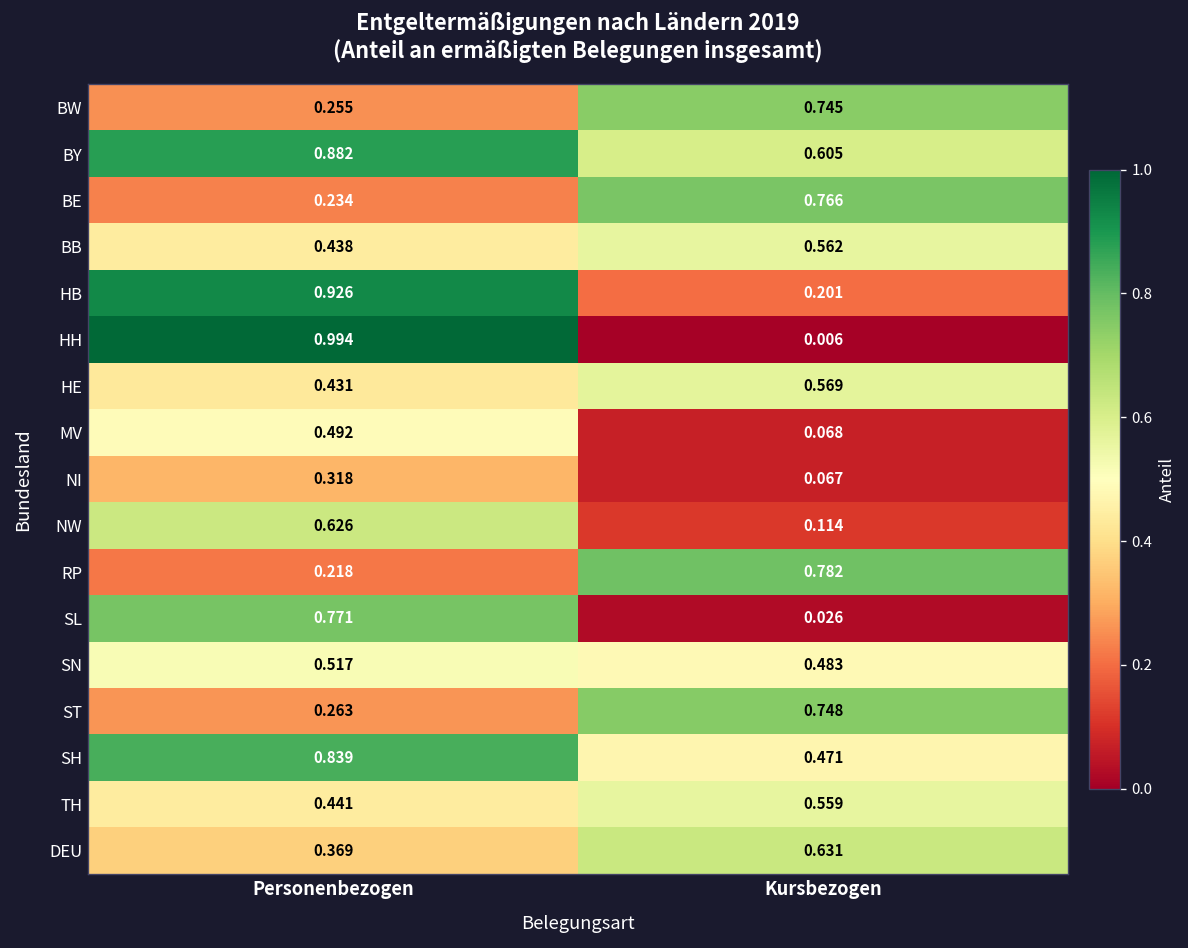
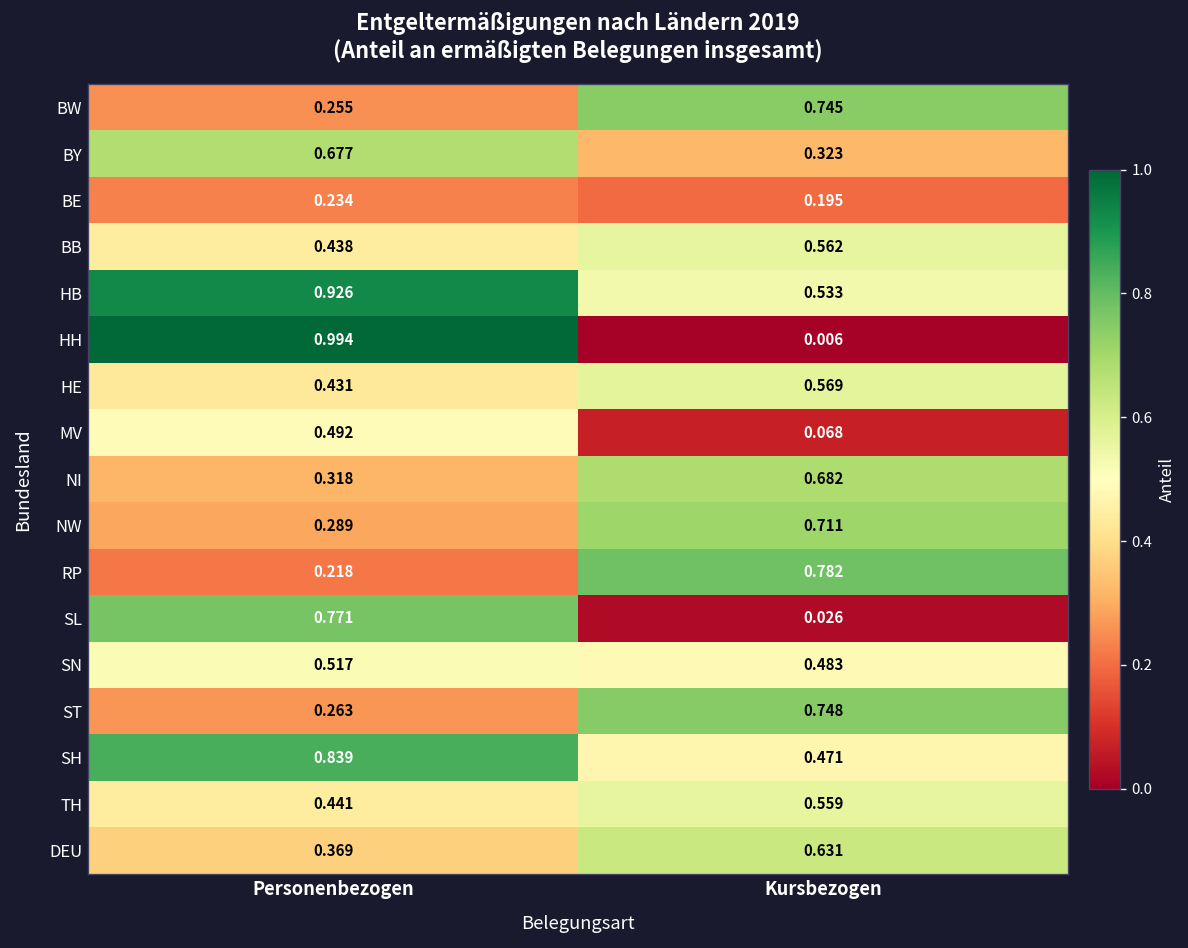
  {
    "BW": {
      "Personenbezogen": 0.255,
      "Kursbezogen": 0.745
    },
    "BY": {
-     "Personenbezogen": 0.882,
-     "Kursbezogen": 0.605
+     "Personenbezogen": 0.677,
+     "Kursbezogen": 0.323
    },
    "BE": {
      "Personenbezogen": 0.234,
-     "Kursbezogen": 0.766
+     "Kursbezogen": 0.195
    },
    "BB": {
      "Personenbezogen": 0.438,
      "Kursbezogen": 0.562
    },
    "HB": {
      "Personenbezogen": 0.926,
-     "Kursbezogen": 0.201
+     "Kursbezogen": 0.533
    },
    "HH": {
      "Personenbezogen": 0.994,
      "Kursbezogen": 0.006
    },
    "HE": {
      "Personenbezogen": 0.431,
      "Kursbezogen": 0.569
    },
    "MV": {
      "Personenbezogen": 0.492,
      "Kursbezogen": 0.068
    },
    "NI": {
      "Personenbezogen": 0.318,
-     "Kursbezogen": 0.067
+     "Kursbezogen": 0.682
    },
    "NW": {
-     "Personenbezogen": 0.626,
-     "Kursbezogen": 0.114
+     "Personenbezogen": 0.289,
+     "Kursbezogen": 0.711
    },
    "RP": {
      "Personenbezogen": 0.218,
      "Kursbezogen": 0.782
    },
    "SL": {
      "Personenbezogen": 0.771,
      "Kursbezogen": 0.026
    },
    "SN": {
      "Personenbezogen": 0.517,
      "Kursbezogen": 0.483
    },
    "ST": {
      "Personenbezogen": 0.263,
      "Kursbezogen": 0.748
    },
    "SH": {
      "Personenbezogen": 0.839,
      "Kursbezogen": 0.471
    },
    "TH": {
      "Personenbezogen": 0.441,
      "Kursbezogen": 0.559
    },
    "DEU": {
      "Personenbezogen": 0.369,
      "Kursbezogen": 0.631
    }
  }
